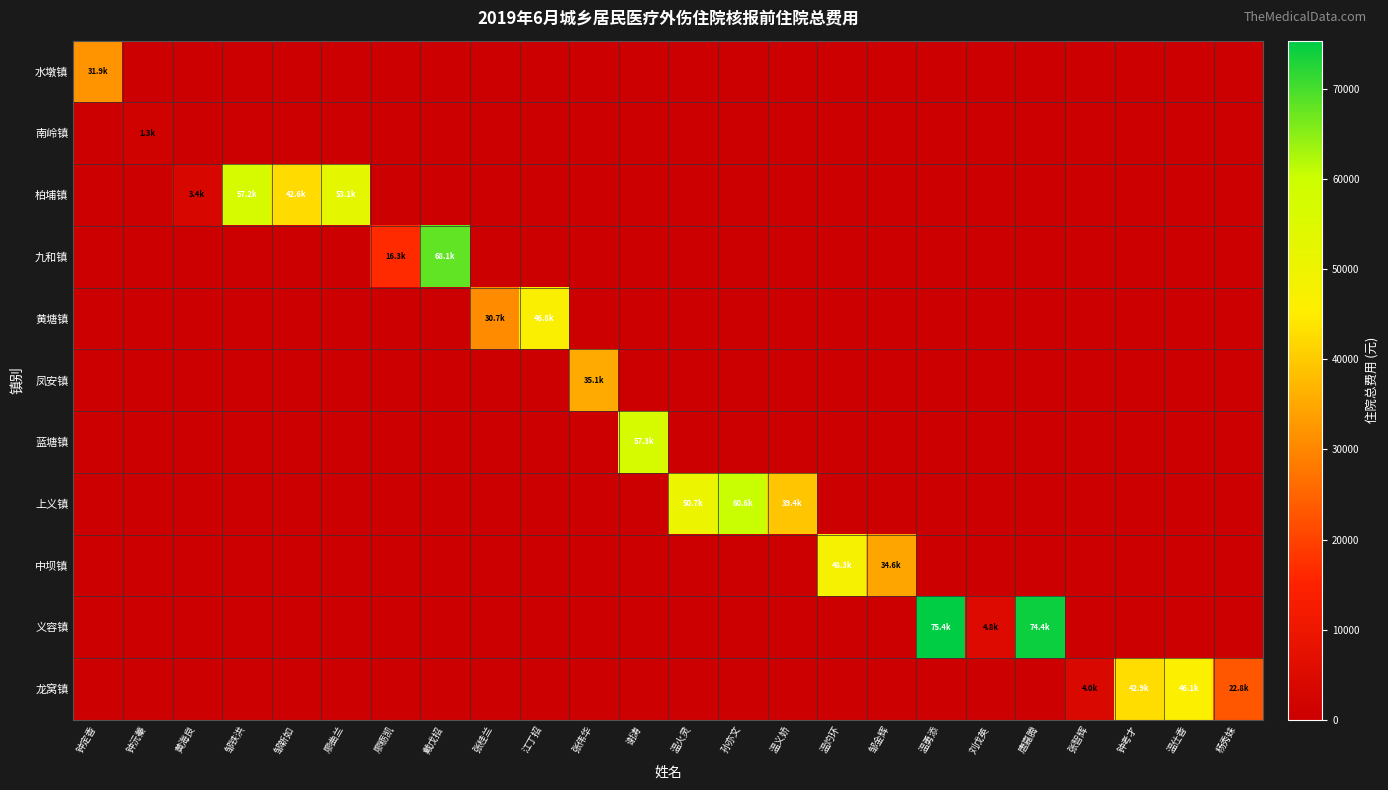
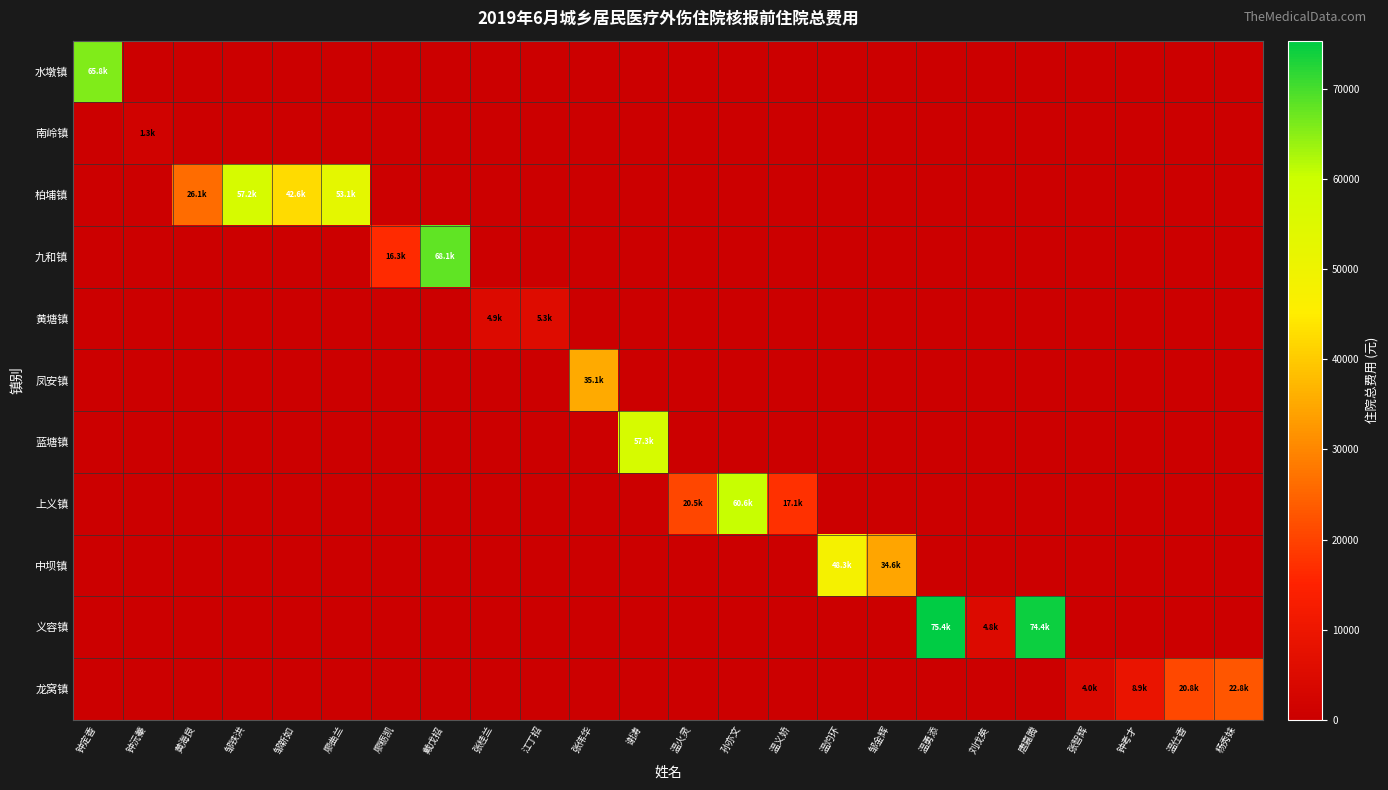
  {
    "水墩镇": {
-     "钟定香": "31.9k"
+     "钟定香": "65.8k"
    },
    "南岭镇": {
      "钟沅蓁": "1.3k"
    },
    "柏埔镇": {
-     "黄海良": "3.4k",
+     "黄海良": "26.1k",
      "邹铁洪": "57.2k",
      "邹新如": "42.6k",
      "廖曲兰": "53.1k"
    },
    "九和镇": {
      "廖粝凯": "16.3k",
      "戴戊招": "68.1k"
    },
    "黄塘镇": {
-     "张桂兰": "30.7k",
-     "江丁招": "46.8k"
+     "张桂兰": "4.9k",
+     "江丁招": "5.3k"
    },
    "凤安镇": {
      "张伟华": "35.1k"
    },
    "蓝塘镇": {
      "谢涛": "57.3k"
    },
    "上义镇": {
-     "温火灵": "50.7k",
+     "温火灵": "20.5k",
      "孙亦文": "60.6k",
-     "温义娇": "39.4k"
+     "温义娇": "17.1k"
    },
    "中坝镇": {
      "温灼环": "48.3k",
      "邹金辉": "34.6k"
    },
    "义容镇": {
      "温勇添": "75.4k",
      "刘戊英": "4.8k",
      "唐嘉腾": "74.4k"
    },
    "龙窝镇": {
      "张智辉": "4.0k",
-     "钟考才": "42.9k",
-     "温仕香": "46.1k",
+     "钟考才": "8.9k",
+     "温仕香": "20.8k",
      "杨秀妹": "22.8k"
    }
  }
